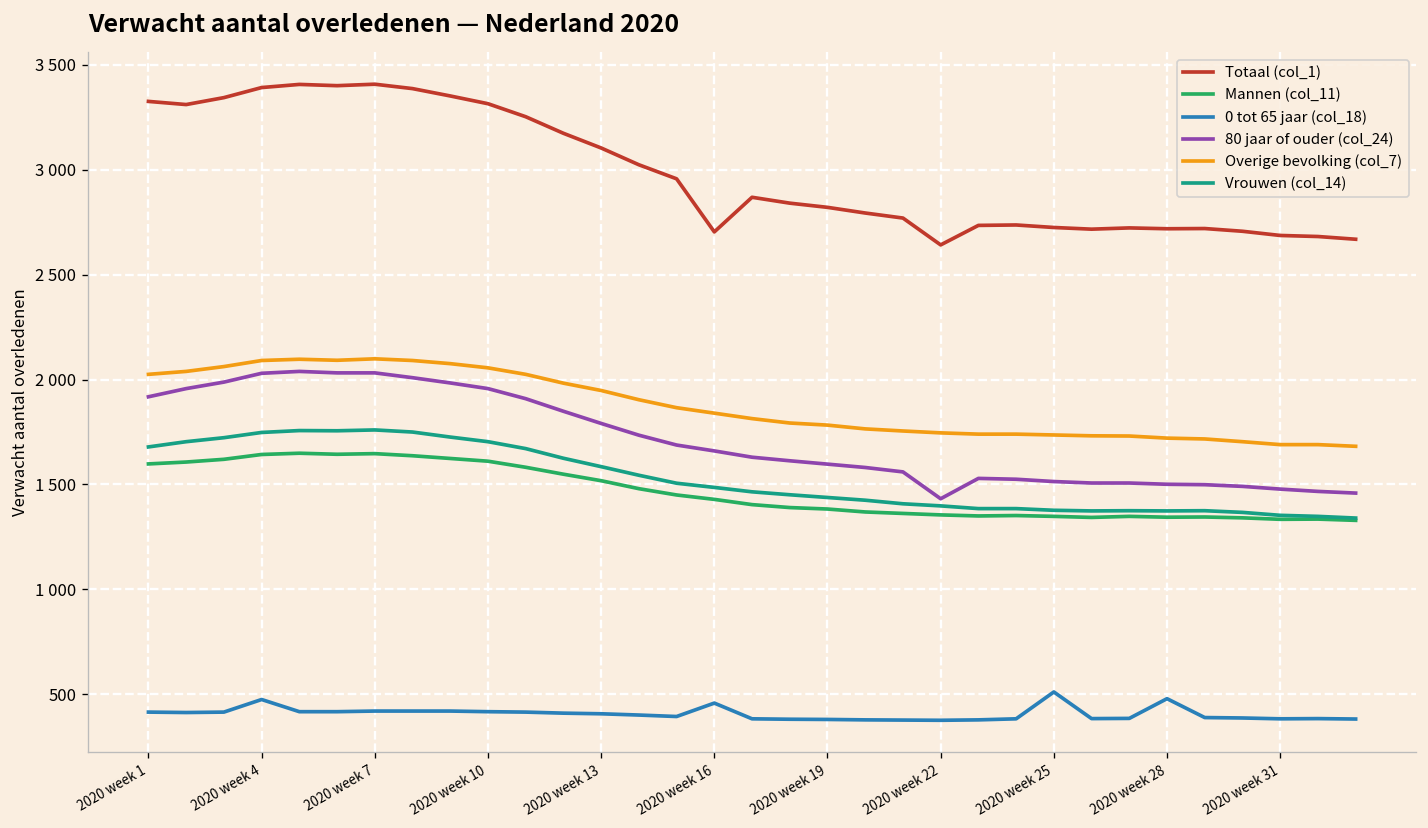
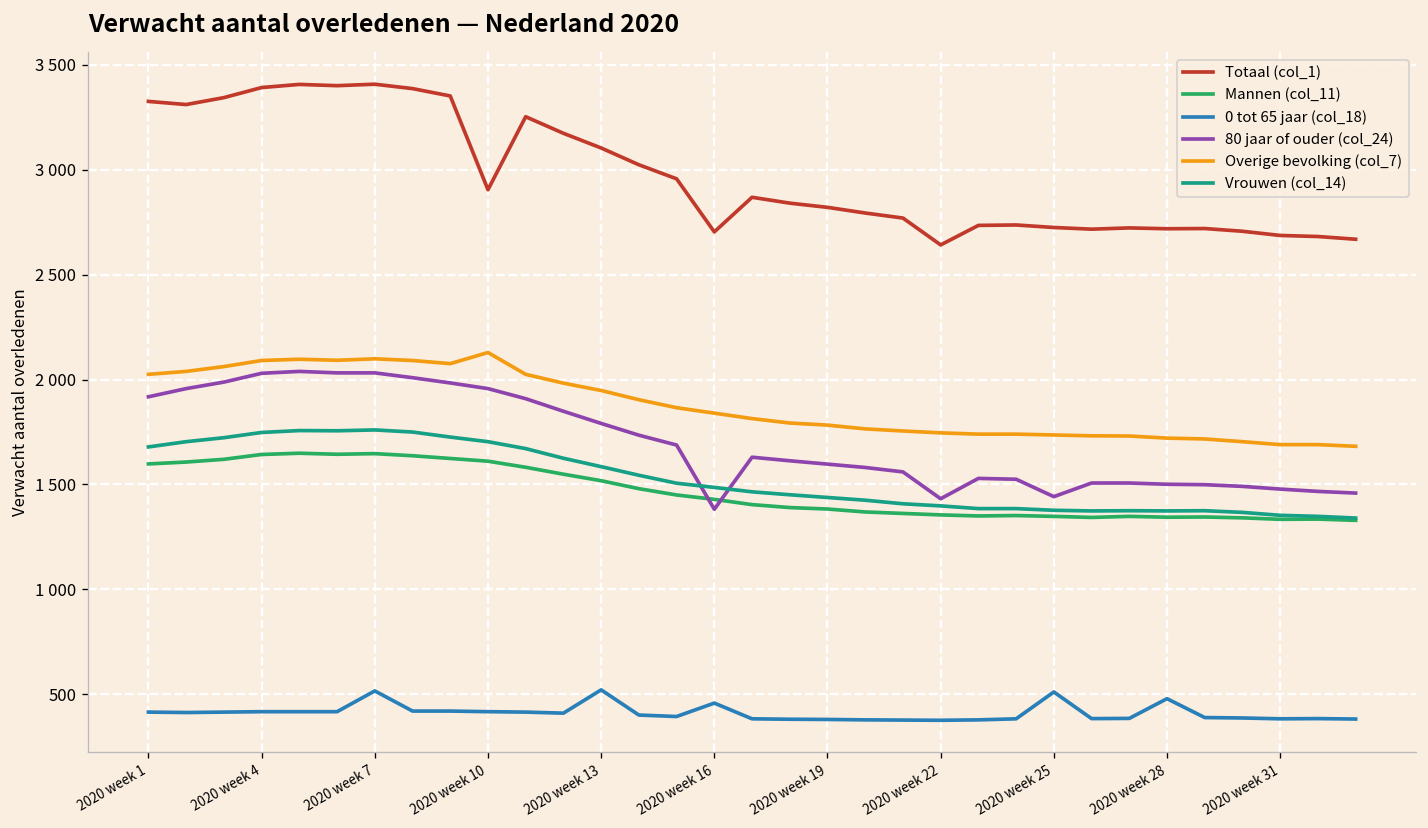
  {
    "Totaal (col_1)": {
      "2020 week 1": 3330,
      "2020 week 4": 3390,
      "2020 week 7": 3410,
-     "2020 week 10": 3320,
+     "2020 week 10": 2910,
      "2020 week 13": 3100,
      "2020 week 16": 2700,
      "2020 week 19": 2820,
      "2020 week 22": 2640,
      "2020 week 25": 2730,
      "2020 week 28": 2720,
      "2020 week 31": 2690
    },
    "0 tot 65 jaar (col_18)": {
      "2020 week 1": 420,
-     "2020 week 4": 480,
-     "2020 week 7": 420,
+     "2020 week 4": 420,
+     "2020 week 7": 520,
      "2020 week 10": 420,
-     "2020 week 13": 410,
+     "2020 week 13": 520,
      "2020 week 16": 460,
      "2020 week 19": 380,
      "2020 week 22": 380,
      "2020 week 25": 510,
      "2020 week 28": 480,
      "2020 week 31": 380
    },
    "80 jaar of ouder (col_24)": {
      "2020 week 1": 1920,
      "2020 week 4": 2030,
      "2020 week 7": 2030,
      "2020 week 10": 1960,
      "2020 week 13": 1790,
-     "2020 week 16": 1660,
+     "2020 week 16": 1380,
      "2020 week 19": 1600,
      "2020 week 22": 1430,
-     "2020 week 25": 1510,
+     "2020 week 25": 1440,
      "2020 week 28": 1500,
      "2020 week 31": 1480
    },
    "Overige bevolking (col_7)": {
      "2020 week 1": 2030,
      "2020 week 4": 2090,
      "2020 week 7": 2100,
-     "2020 week 10": 2060,
+     "2020 week 10": 2130,
      "2020 week 13": 1950,
      "2020 week 16": 1840,
      "2020 week 19": 1780,
      "2020 week 22": 1750,
      "2020 week 25": 1740,
      "2020 week 28": 1720,
      "2020 week 31": 1690
    }
  }
